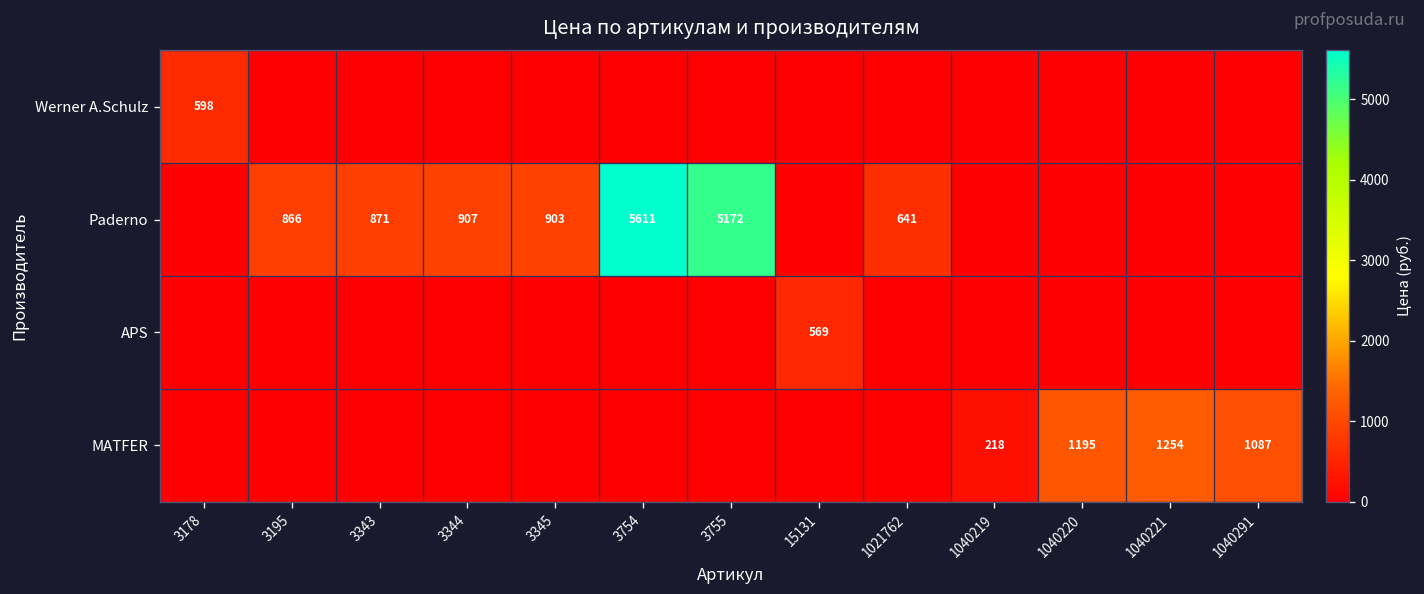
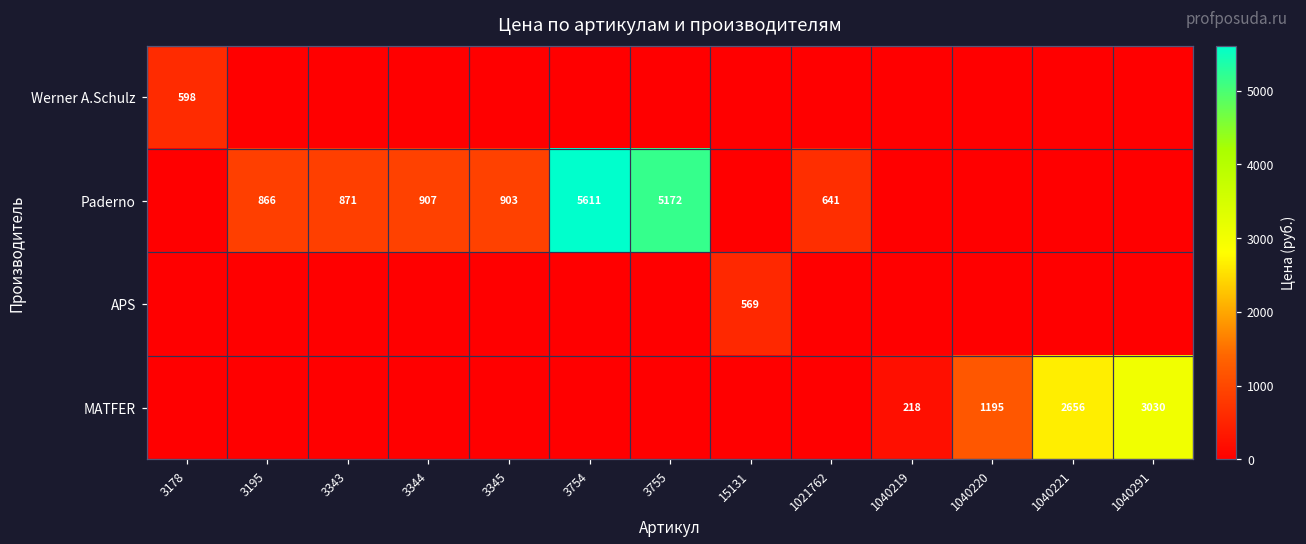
  {
    "Werner A.Schulz": {
      "3178": 598
    },
    "Paderno": {
      "3195": 866,
      "3343": 871,
      "3344": 907,
      "3345": 903,
      "3754": 5611,
      "3755": 5172,
      "1021762": 641
    },
    "APS": {
      "15131": 569
    },
    "MATFER": {
      "1040219": 218,
      "1040220": 1195,
-     "1040221": 1254,
-     "1040291": 1087
+     "1040221": 2656,
+     "1040291": 3030
    }
  }
